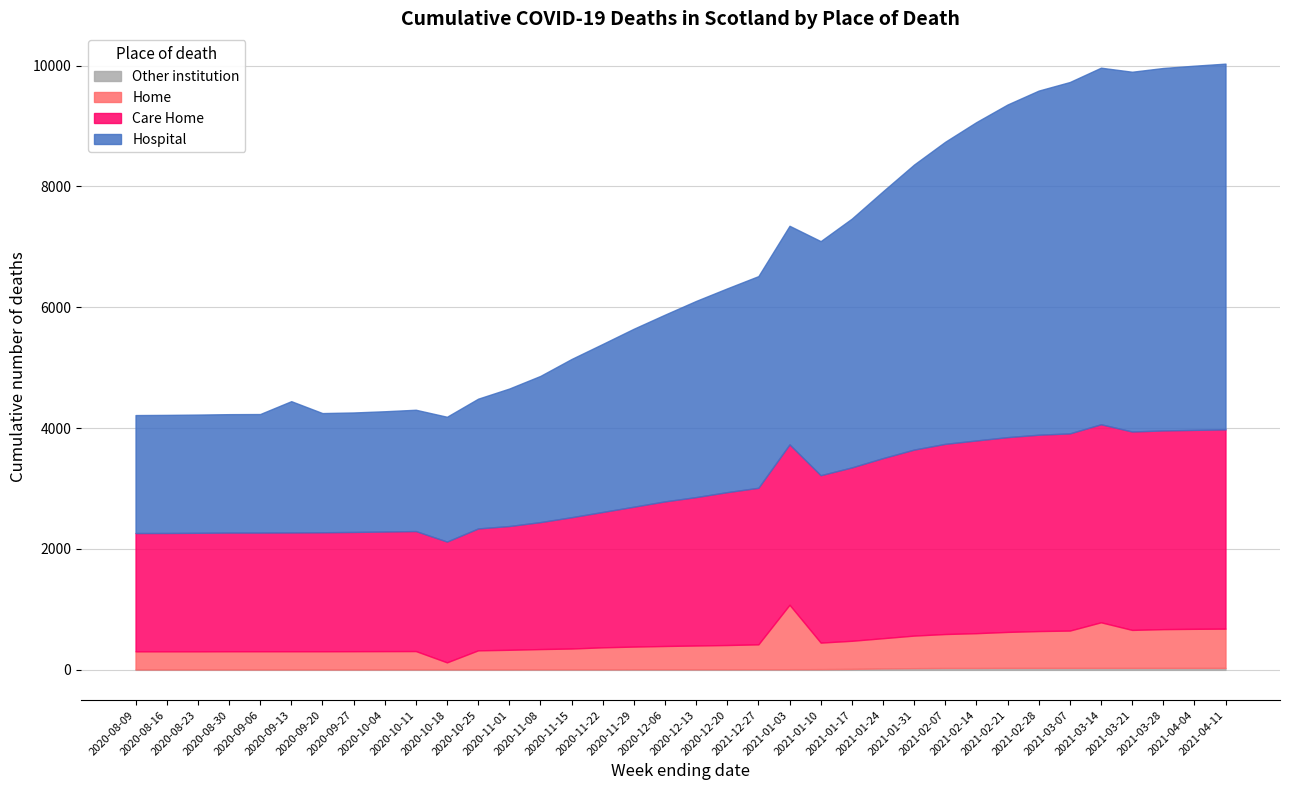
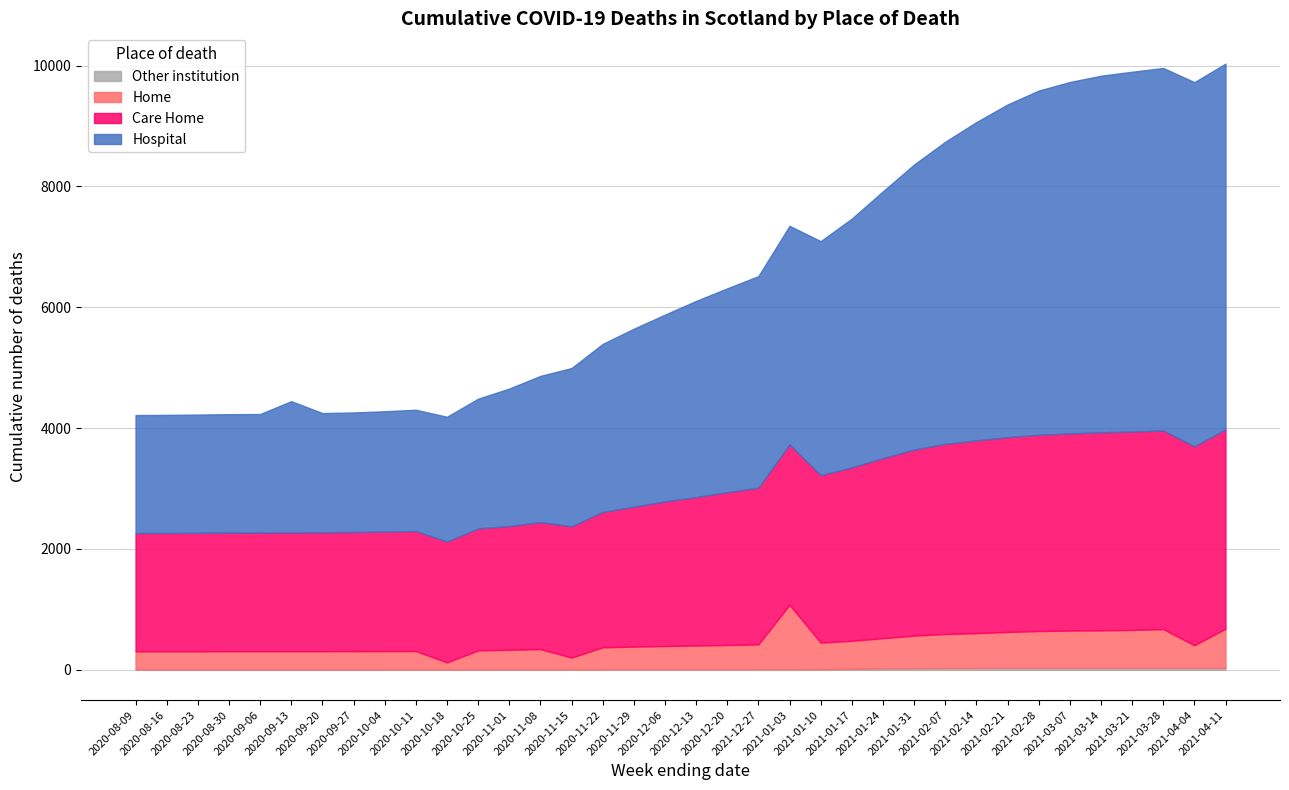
  {
    "Home": {
      "2020-08-09": 300,
      "2020-08-16": 300,
      "2020-08-23": 300,
      "2020-08-30": 300,
      "2020-09-06": 300,
      "2020-09-13": 300,
      "2020-09-20": 300,
      "2020-09-27": 300,
      "2020-10-04": 300,
      "2020-10-11": 300,
      "2020-10-18": 100,
      "2020-10-25": 300,
      "2020-11-01": 300,
      "2020-11-08": 300,
-     "2020-11-15": 300,
+     "2020-11-15": 200,
      "2020-11-22": 400,
      "2020-11-29": 400,
      "2020-12-06": 400,
      "2020-12-13": 400,
      "2020-12-20": 400,
      "2021-12-27": 400,
      "2021-01-03": 1100,
      "2021-01-10": 400,
      "2021-01-17": 500,
      "2021-01-24": 500,
      "2021-01-31": 500,
      "2021-02-07": 600,
      "2021-02-14": 600,
      "2021-02-21": 600,
      "2021-02-28": 600,
      "2021-03-07": 600,
-     "2021-03-14": 800,
+     "2021-03-14": 600,
      "2021-03-21": 600,
      "2021-03-28": 600,
-     "2021-04-04": 600,
+     "2021-04-04": 400,
      "2021-04-11": 700
    },
    "Care Home": {
      "2020-08-09": 2000,
      "2020-08-16": 2000,
      "2020-08-23": 2000,
      "2020-08-30": 2000,
      "2020-09-06": 2000,
      "2020-09-13": 2000,
      "2020-09-20": 2000,
      "2020-09-27": 2000,
      "2020-10-04": 2000,
      "2020-10-11": 2000,
      "2020-10-18": 2000,
      "2020-10-25": 2000,
      "2020-11-01": 2000,
      "2020-11-08": 2100,
      "2020-11-15": 2200,
      "2020-11-22": 2200,
      "2020-11-29": 2300,
      "2020-12-06": 2400,
      "2020-12-13": 2500,
      "2020-12-20": 2500,
      "2021-12-27": 2600,
      "2021-01-03": 2700,
      "2021-01-10": 2800,
      "2021-01-17": 2900,
      "2021-01-24": 3000,
      "2021-01-31": 3100,
      "2021-02-07": 3100,
      "2021-02-14": 3200,
      "2021-02-21": 3200,
      "2021-02-28": 3200,
      "2021-03-07": 3300,
      "2021-03-14": 3300,
      "2021-03-21": 3300,
      "2021-03-28": 3300,
      "2021-04-04": 3300,
      "2021-04-11": 3300
    },
    "Hospital": {
      "2020-08-09": 2000,
      "2020-08-16": 2000,
      "2020-08-23": 2000,
      "2020-08-30": 2000,
      "2020-09-06": 2000,
      "2020-09-13": 2200,
      "2020-09-20": 2000,
      "2020-09-27": 2000,
      "2020-10-04": 2000,
      "2020-10-11": 2000,
      "2020-10-18": 2100,
      "2020-10-25": 2100,
      "2020-11-01": 2300,
      "2020-11-08": 2400,
      "2020-11-15": 2600,
      "2020-11-22": 2800,
      "2020-11-29": 2900,
      "2020-12-06": 3100,
      "2020-12-13": 3200,
      "2020-12-20": 3400,
      "2021-12-27": 3500,
      "2021-01-03": 3600,
      "2021-01-10": 3900,
      "2021-01-17": 4100,
      "2021-01-24": 4400,
      "2021-01-31": 4700,
      "2021-02-07": 5000,
      "2021-02-14": 5300,
      "2021-02-21": 5500,
      "2021-02-28": 5700,
      "2021-03-07": 5800,
      "2021-03-14": 5900,
      "2021-03-21": 6000,
      "2021-03-28": 6000,
      "2021-04-04": 6000,
      "2021-04-11": 6100
    }
  }
